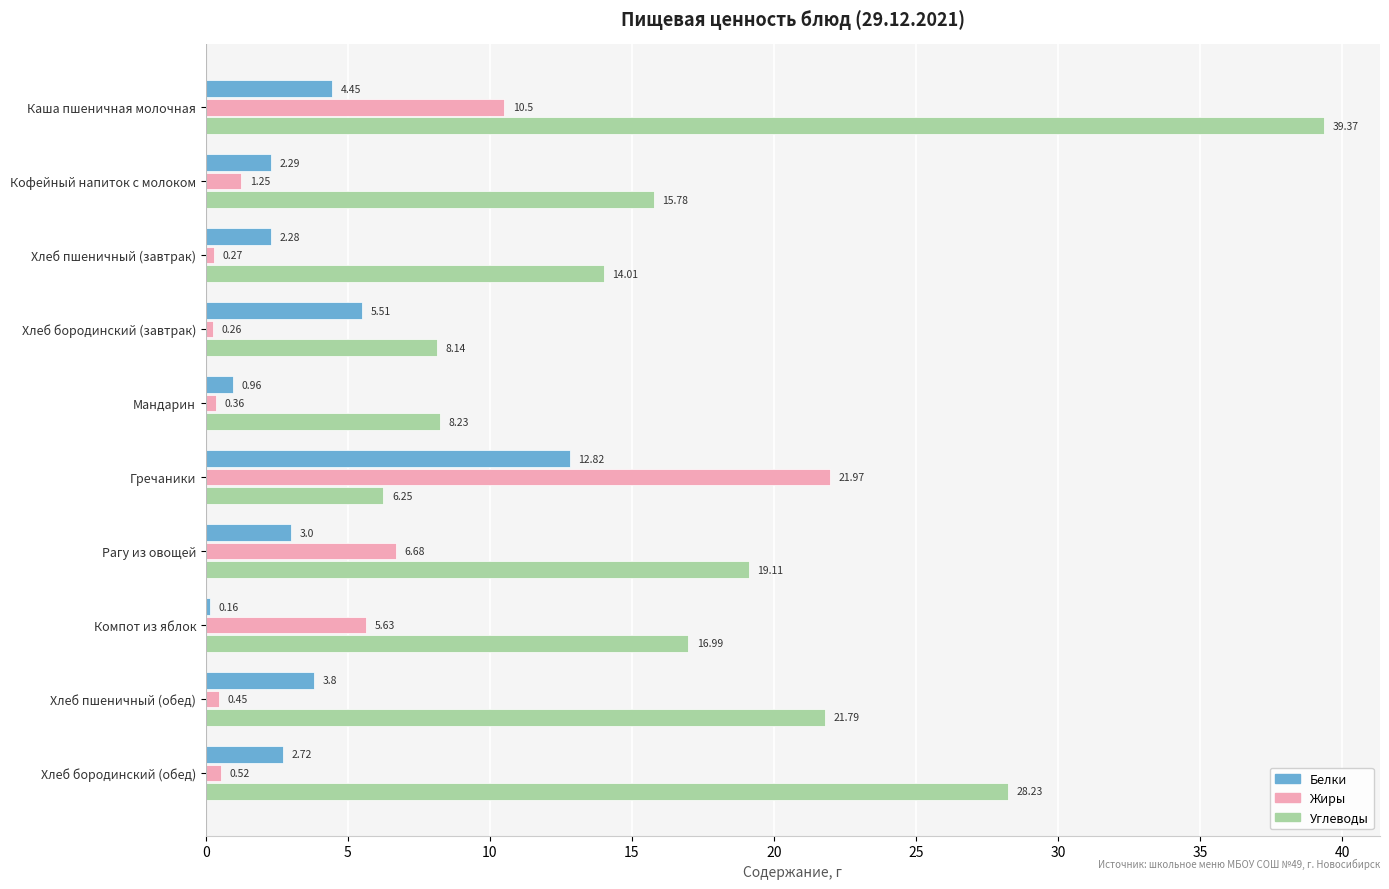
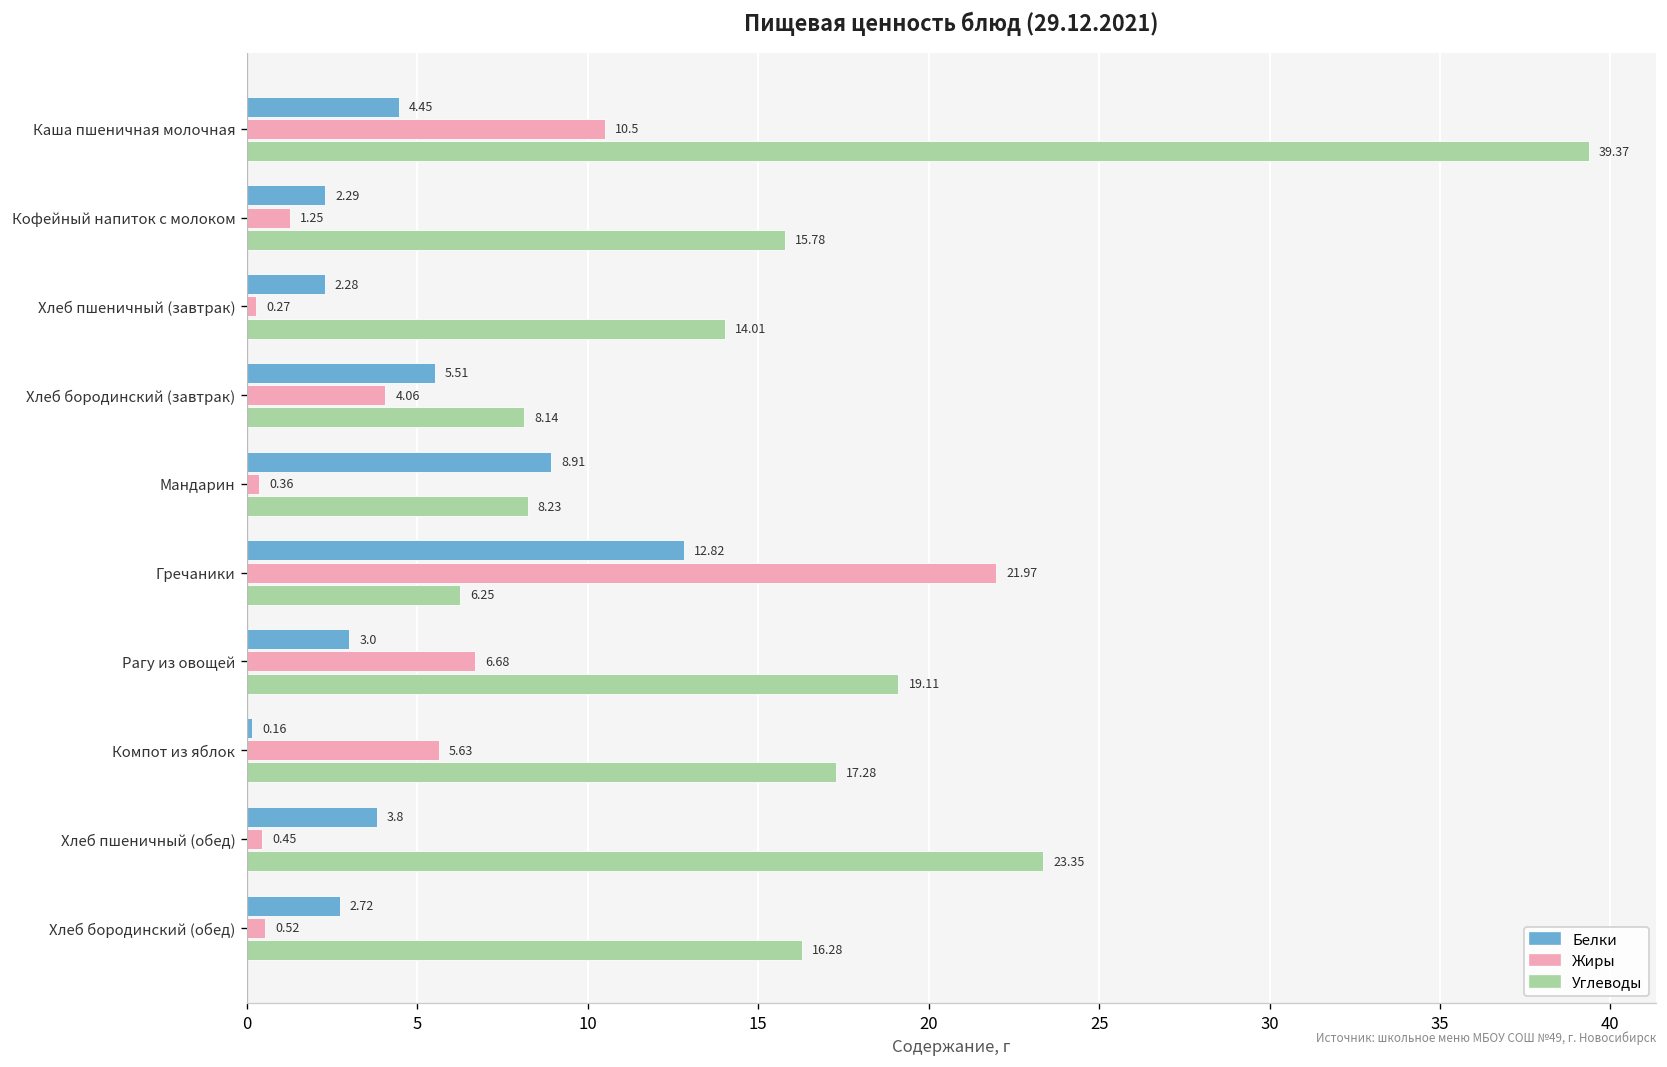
  {
    "Белки": {
      "Каша пшеничная молочная": 4.45,
      "Кофейный напиток с молоком": 2.29,
      "Хлеб пшеничный (завтрак)": 2.28,
      "Хлеб бородинский (завтрак)": 5.51,
-     "Мандарин": 0.96,
+     "Мандарин": 8.91,
      "Гречаники": 12.82,
      "Рагу из овощей": 3.0,
      "Компот из яблок": 0.16,
      "Хлеб пшеничный (обед)": 3.8,
      "Хлеб бородинский (обед)": 2.72
    },
    "Жиры": {
      "Каша пшеничная молочная": 10.5,
      "Кофейный напиток с молоком": 1.25,
      "Хлеб пшеничный (завтрак)": 0.27,
-     "Хлеб бородинский (завтрак)": 0.26,
+     "Хлеб бородинский (завтрак)": 4.06,
      "Мандарин": 0.36,
      "Гречаники": 21.97,
      "Рагу из овощей": 6.68,
      "Компот из яблок": 5.63,
      "Хлеб пшеничный (обед)": 0.45,
      "Хлеб бородинский (обед)": 0.52
    },
    "Углеводы": {
      "Каша пшеничная молочная": 39.37,
      "Кофейный напиток с молоком": 15.78,
      "Хлеб пшеничный (завтрак)": 14.01,
      "Хлеб бородинский (завтрак)": 8.14,
      "Мандарин": 8.23,
      "Гречаники": 6.25,
      "Рагу из овощей": 19.11,
-     "Компот из яблок": 16.99,
-     "Хлеб пшеничный (обед)": 21.79,
-     "Хлеб бородинский (обед)": 28.23
+     "Компот из яблок": 17.28,
+     "Хлеб пшеничный (обед)": 23.35,
+     "Хлеб бородинский (обед)": 16.28
    }
  }
